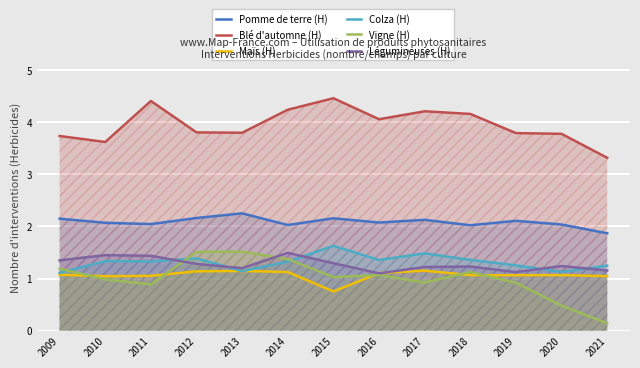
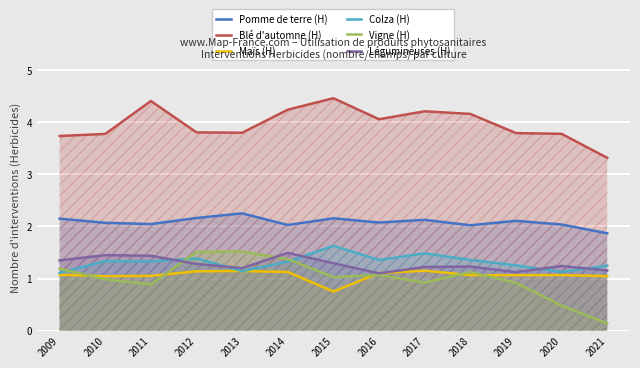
  {
    "Blé d'automne (H)": {
      "2009": 3.7,
-     "2010": 3.6,
+     "2010": 3.8,
      "2011": 4.4,
      "2012": 3.8,
      "2013": 3.8,
      "2014": 4.2,
      "2015": 4.5,
      "2016": 4.1,
      "2017": 4.2,
      "2018": 4.2,
      "2019": 3.8,
      "2020": 3.8,
      "2021": 3.3
    },
    "Maïs (H)": {
      "2010": 1.0,
      "2011": 1.1,
      "2012": 1.1,
      "2014": 1.1,
      "2015": 0.8,
      "2017": 1.2,
      "2018": 1.1,
      "2019": 1.1,
      "2020": 1.1,
      "2021": 1.0
    },
    "Vigne (H)": {
      "2009": 1.2,
      "2010": 1.0,
      "2011": 0.9,
      "2012": 1.5,
      "2013": 1.5,
      "2014": 1.4,
      "2015": 1.0,
      "2017": 0.9,
      "2018": 1.1,
      "2019": 0.9,
      "2020": 0.5,
      "2021": 0.1
    },
    "Légumineuses (H)": {
      "2009": 1.3,
      "2010": 1.4,
      "2011": 1.4,
      "2012": 1.3,
      "2013": 1.2,
      "2014": 1.5,
      "2015": 1.3,
      "2017": 1.2,
      "2018": 1.2,
      "2019": 1.1,
      "2020": 1.2,
      "2021": 1.2
    }
  }
